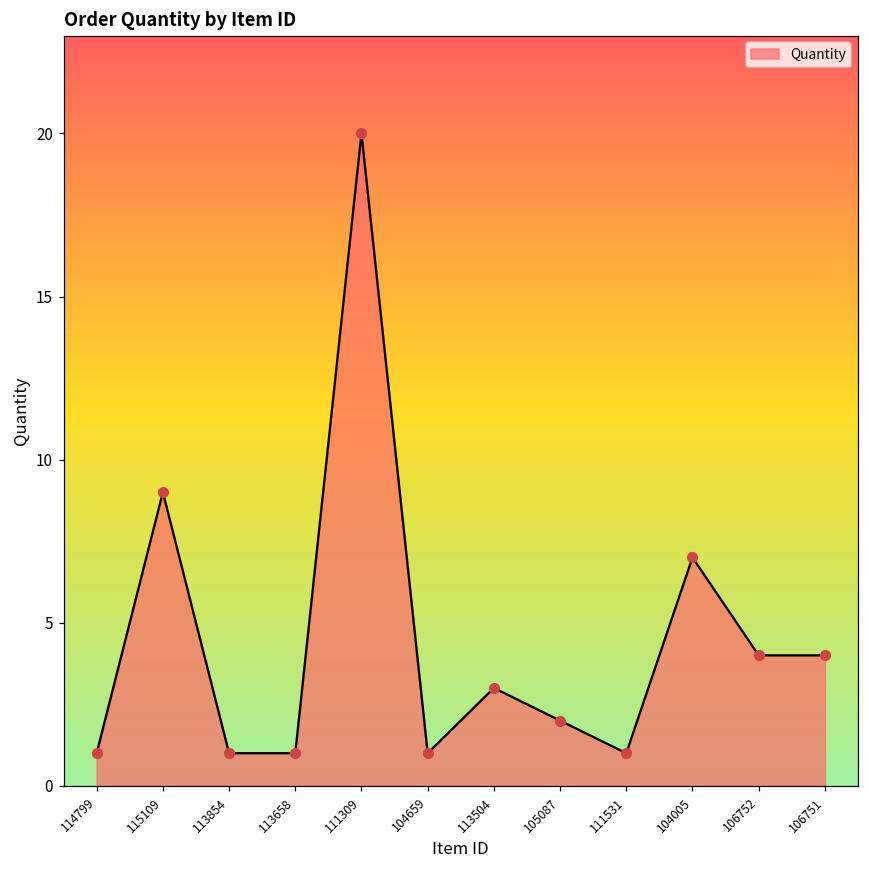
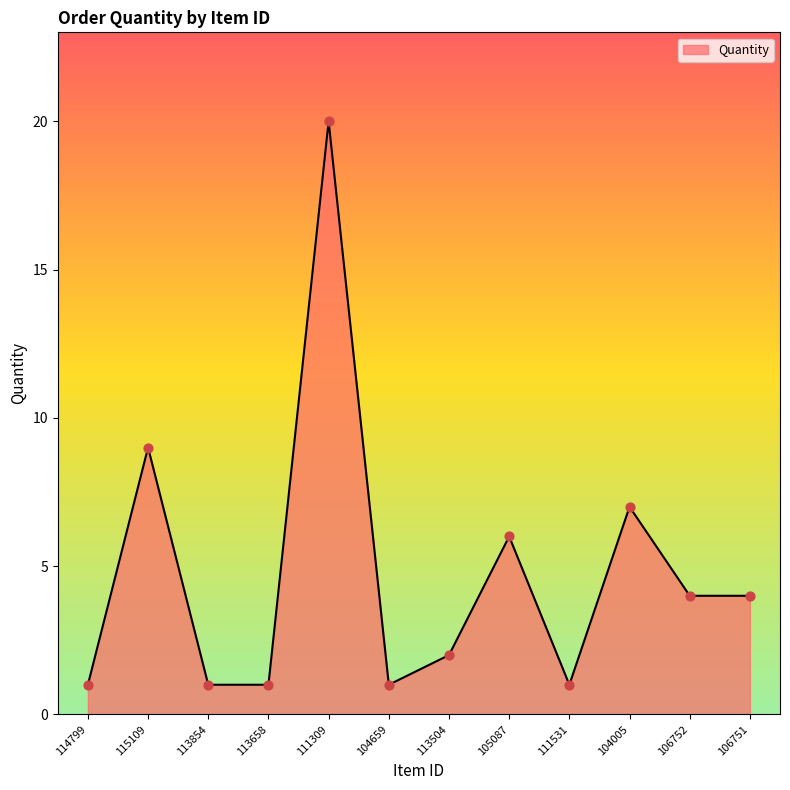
  {
    "114799": 1,
    "115109": 9,
    "113854": 1,
    "113658": 1,
    "111309": 20,
    "104659": 1,
-   "113504": 3,
-   "105087": 2,
+   "113504": 2,
+   "105087": 6,
    "111531": 1,
    "104005": 7,
    "106752": 4,
    "106751": 4
  }
